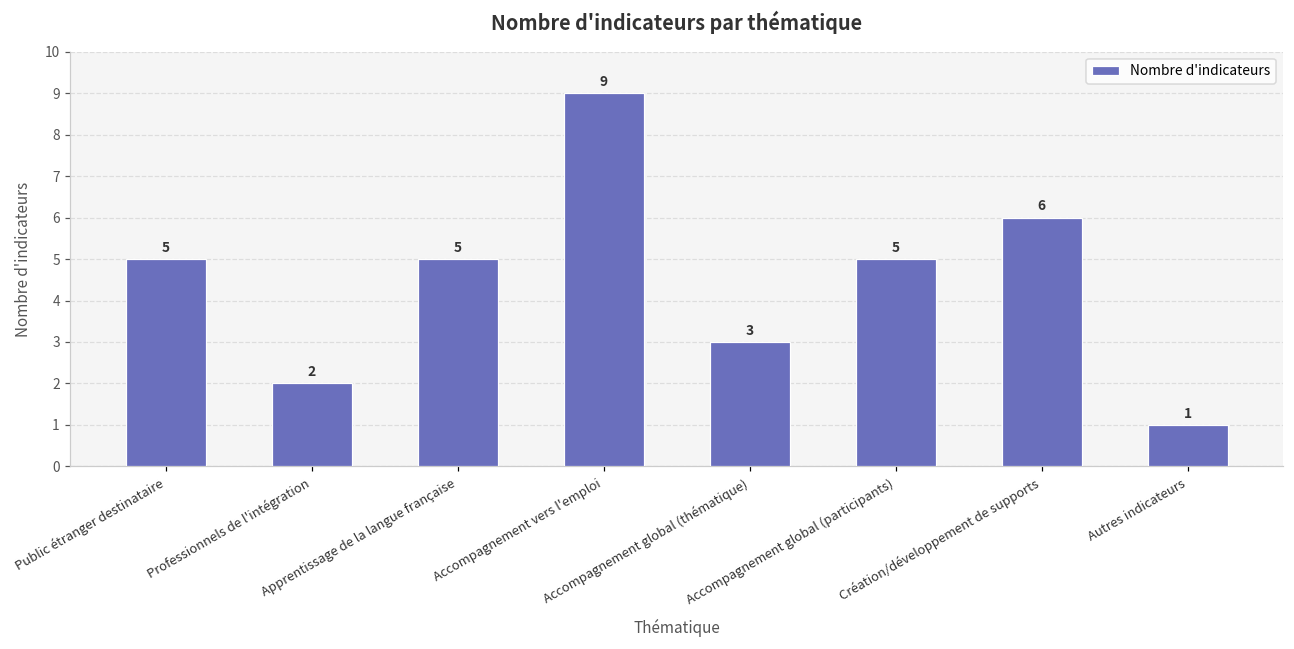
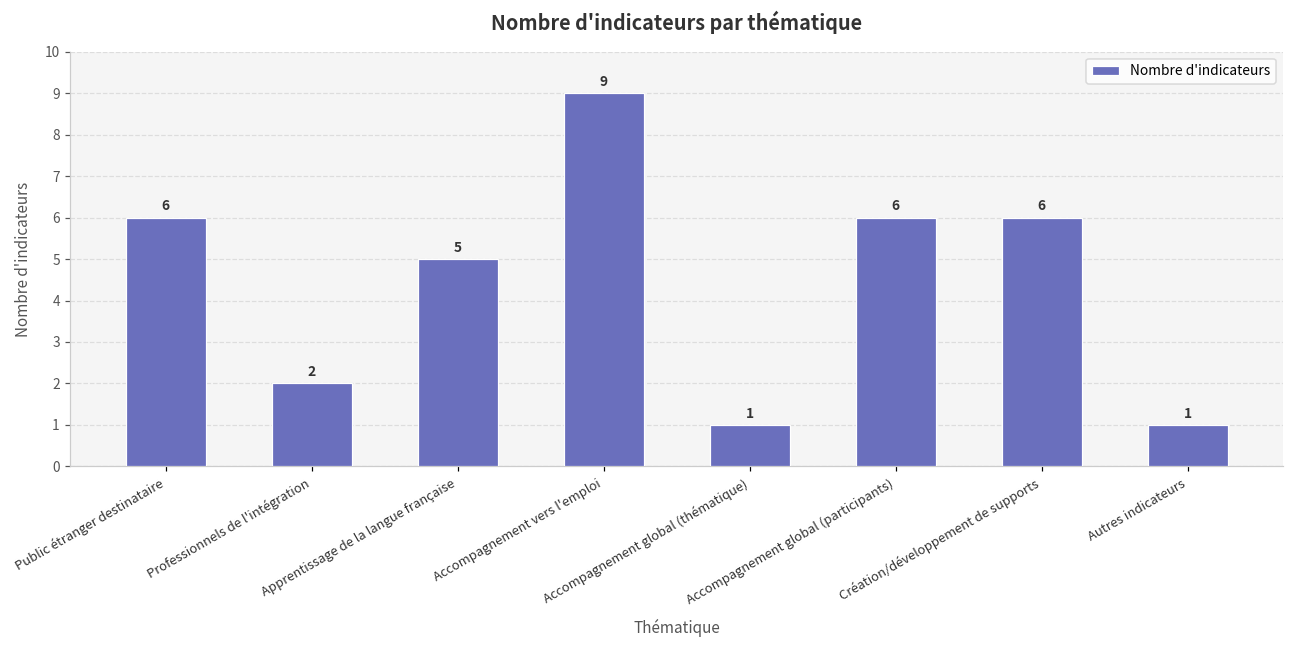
  {
-   "Public étranger destinataire": 5,
+   "Public étranger destinataire": 6,
    "Professionnels de l'intégration": 2,
    "Apprentissage de la langue française": 5,
    "Accompagnement vers l'emploi": 9,
-   "Accompagnement global (thématique)": 3,
-   "Accompagnement global (participants)": 5,
+   "Accompagnement global (thématique)": 1,
+   "Accompagnement global (participants)": 6,
    "Création/développement de supports": 6,
    "Autres indicateurs": 1
  }
